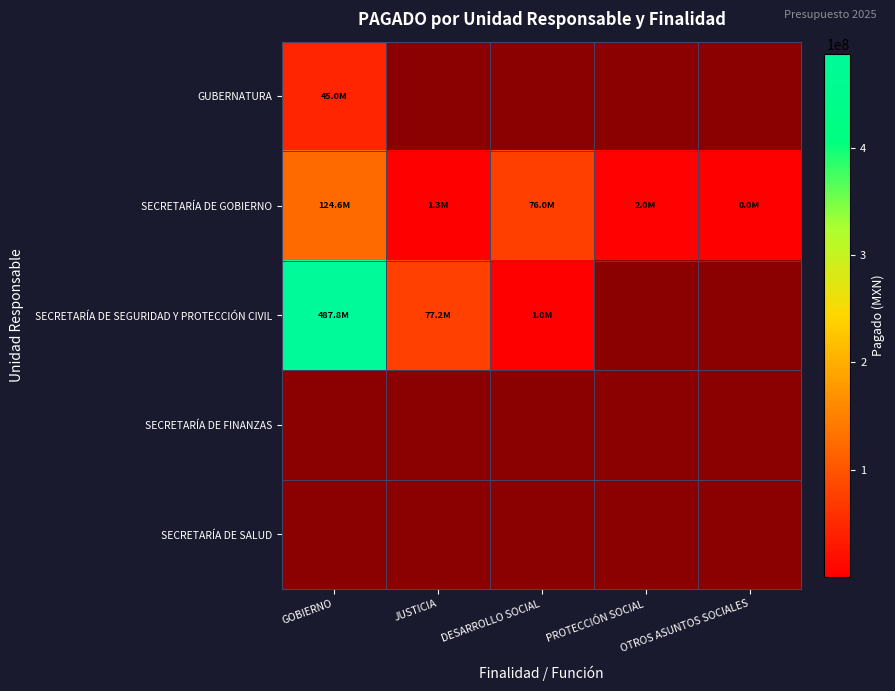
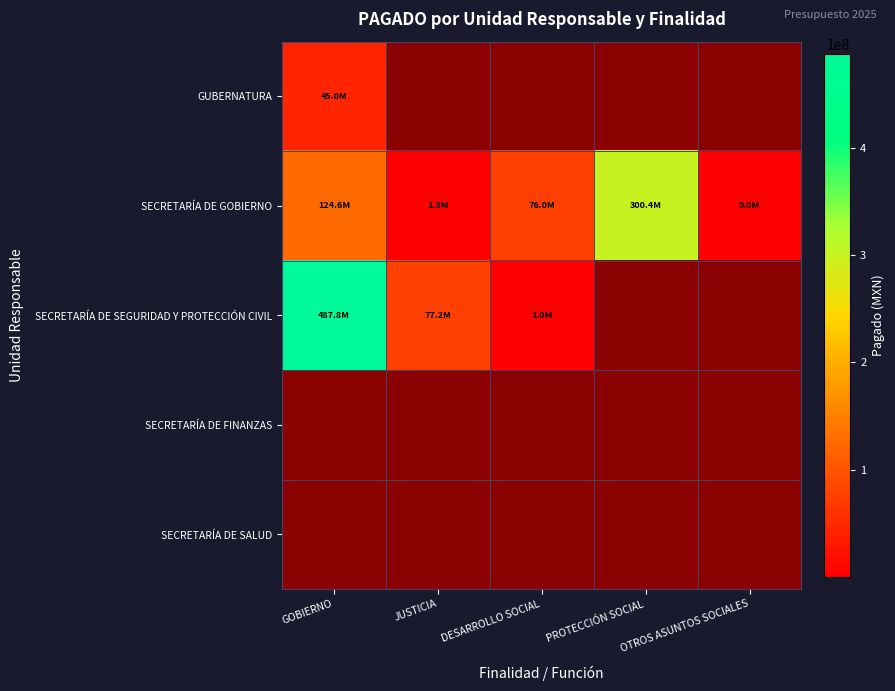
  {
    "GUBERNATURA": {
      "GOBIERNO": "45.0M"
    },
    "SECRETARÍA DE GOBIERNO": {
      "GOBIERNO": "124.6M",
      "JUSTICIA": "1.3M",
      "DESARROLLO SOCIAL": "76.0M",
-     "PROTECCIÓN SOCIAL": "2.0M",
+     "PROTECCIÓN SOCIAL": "300.4M",
      "OTROS ASUNTOS SOCIALES": "0.0M"
    },
    "SECRETARÍA DE SEGURIDAD Y PROTECCIÓN CIVIL": {
      "GOBIERNO": "487.8M",
      "JUSTICIA": "77.2M",
      "DESARROLLO SOCIAL": "1.0M"
    }
  }
